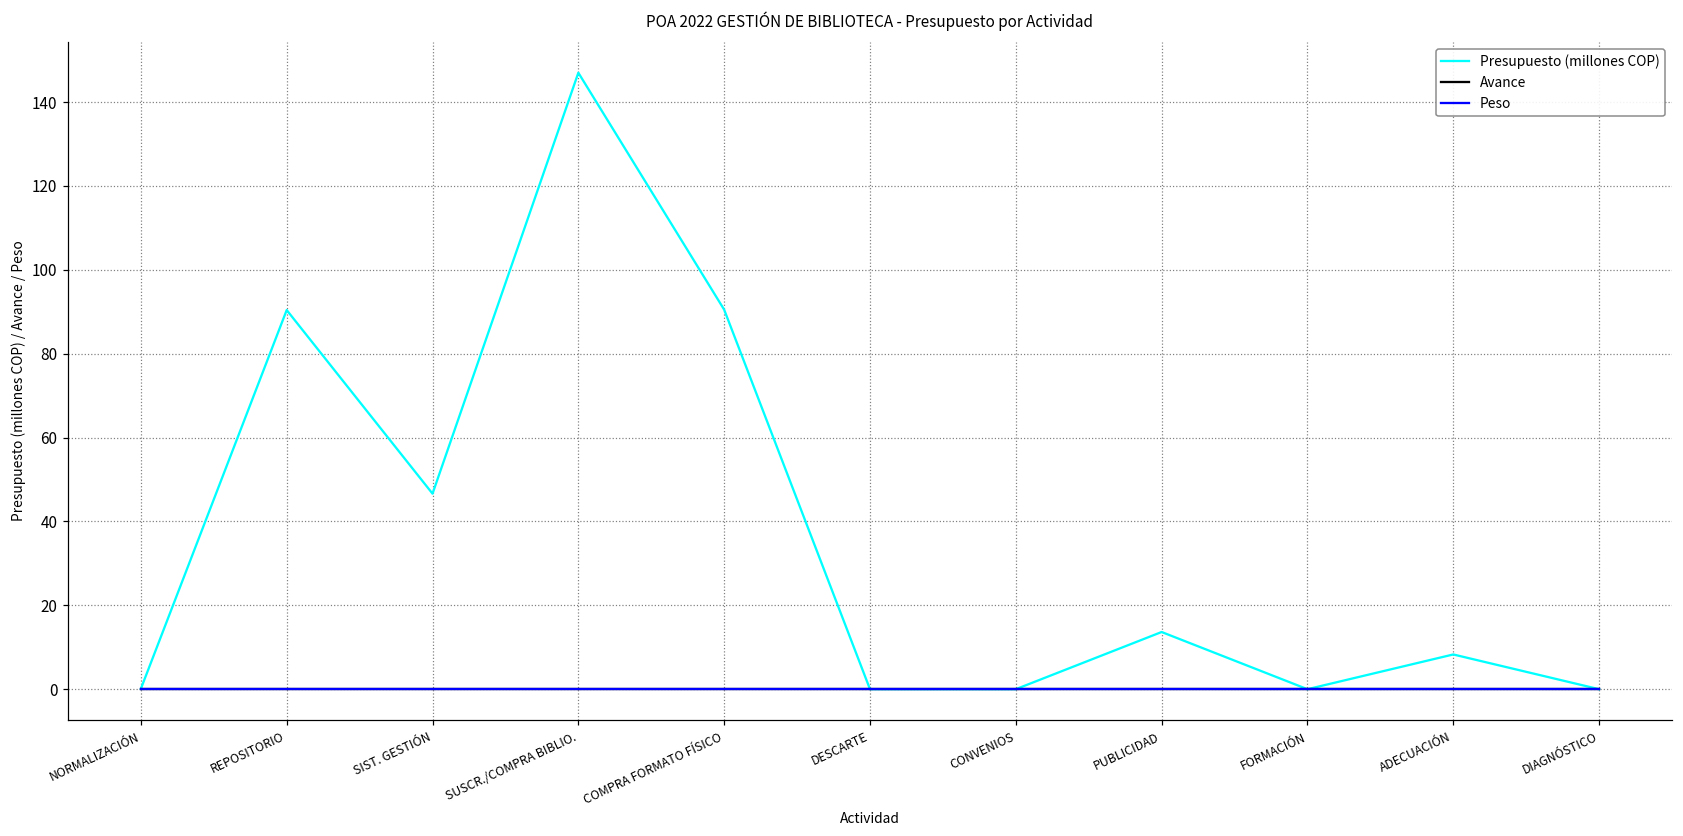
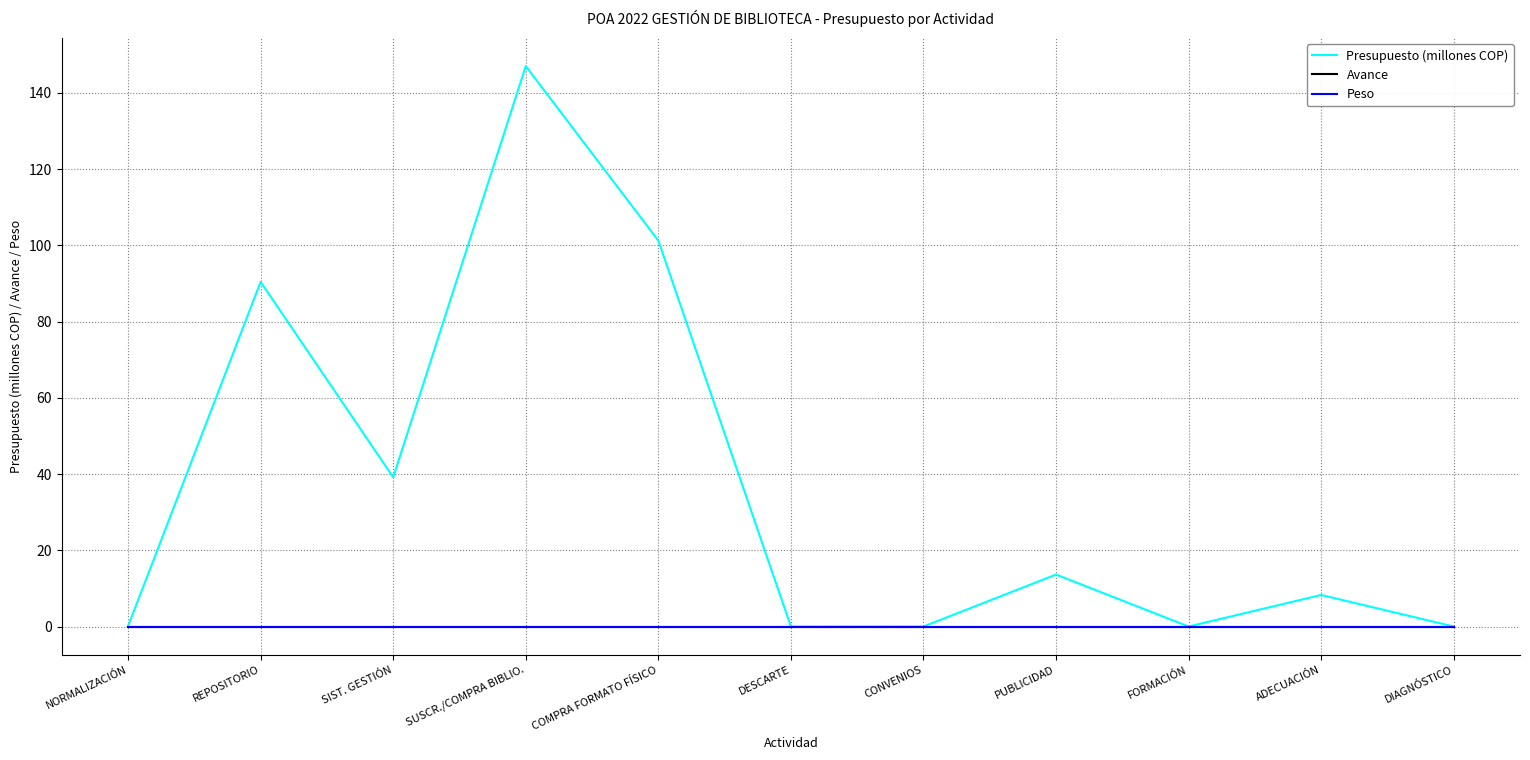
  {
    "Presupuesto (millones COP)": {
      "REPOSITORIO": 90,
-     "SIST. GESTIÓN": 47,
+     "SIST. GESTIÓN": 39,
      "SUSCR./COMPRA BIBLIO.": 147,
-     "COMPRA FORMATO FÍSICO": 91,
+     "COMPRA FORMATO FÍSICO": 101,
      "PUBLICIDAD": 14,
      "ADECUACIÓN": 8
    },
    "Peso": {
      "REPOSITORIO": 0,
      "SIST. GESTIÓN": 0,
      "SUSCR./COMPRA BIBLIO.": 0,
      "COMPRA FORMATO FÍSICO": 0,
      "PUBLICIDAD": 0,
      "ADECUACIÓN": 0
    }
  }
